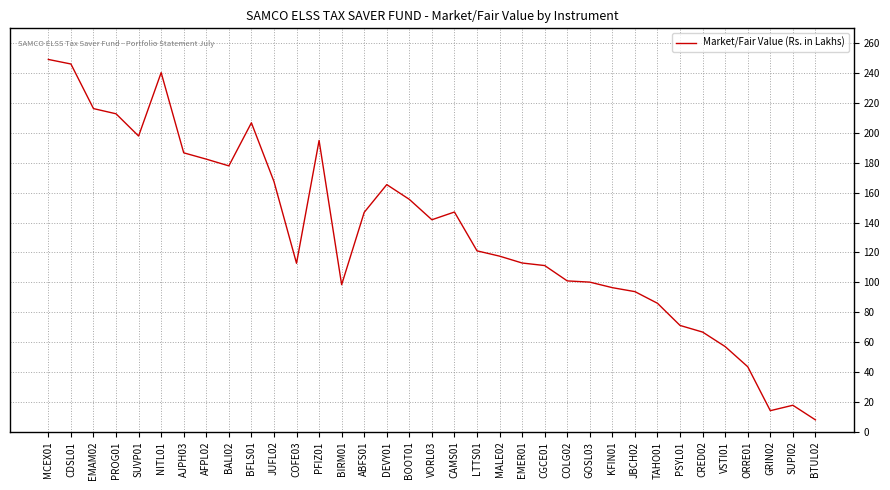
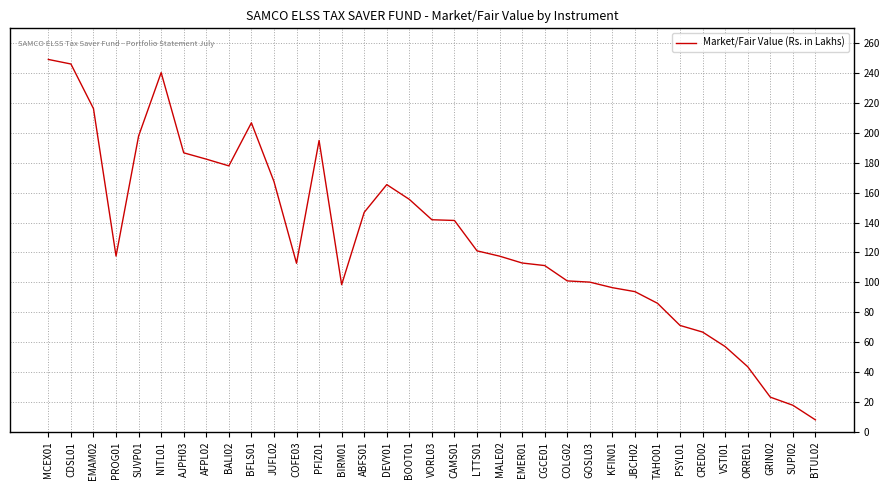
  {
    "MCEX01": 249,
    "CDSL01": 246,
    "EMAM02": 216,
-   "PROG01": 213,
+   "PROG01": 118,
    "SUVP01": 198,
    "NITL01": 240,
    "AJPH03": 187,
    "AFPL02": 182,
    "BALI02": 178,
    "BFLS01": 207,
    "JUFL02": 167,
    "COFE03": 113,
    "PFIZ01": 195,
    "BIRM01": 98,
    "ABFS01": 147,
    "DEVY01": 165,
    "BOOT01": 156,
    "VORL03": 142,
-   "CAMS01": 147,
+   "CAMS01": 141,
    "LTTS01": 121,
    "MALE02": 118,
    "EMER01": 113,
    "CGCE01": 111,
    "COLG02": 101,
    "GOSL03": 100,
    "KFIN01": 96,
    "JBCH02": 94,
    "TAHO01": 86,
    "PSYL01": 71,
    "CRED02": 67,
    "VSTI01": 57,
    "ORRE01": 44,
-   "GRIN02": 14,
+   "GRIN02": 23,
    "SUPI02": 18,
    "BTUL02": 8
  }
